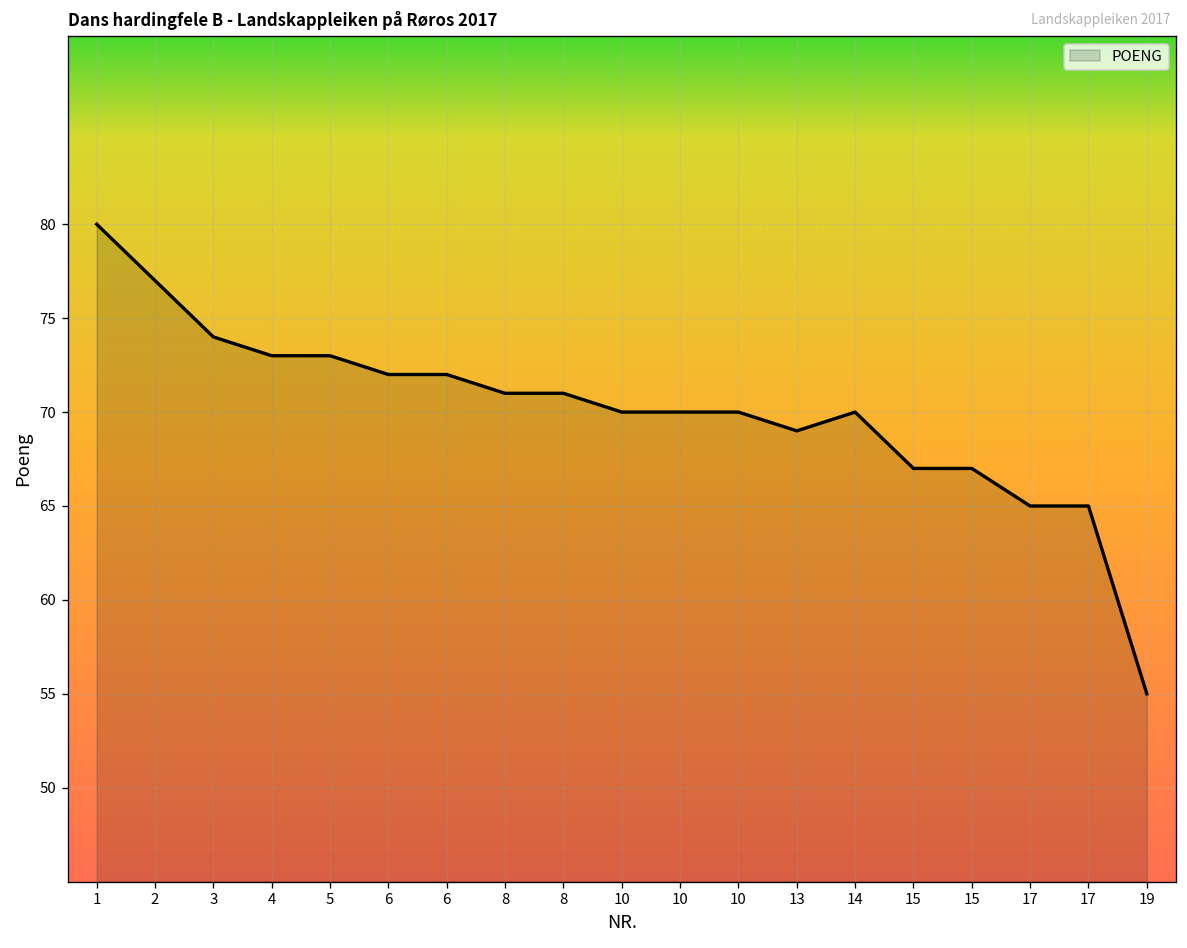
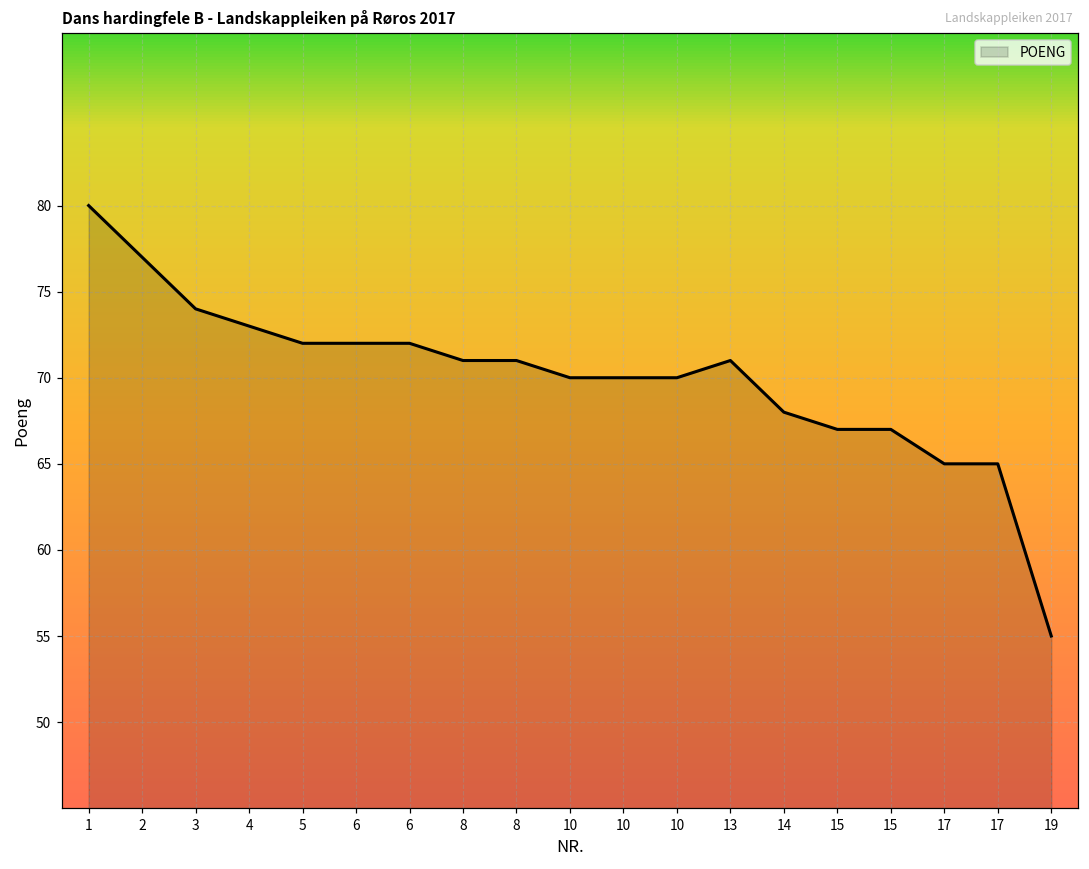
  {
    "1": 80,
    "2": 77,
    "3": 74,
    "4": 73,
-   "5": 73,
-   "13": 69,
-   "14": 70,
+   "5": 72,
+   "13": 71,
+   "14": 68,
    "19": 55
  }
